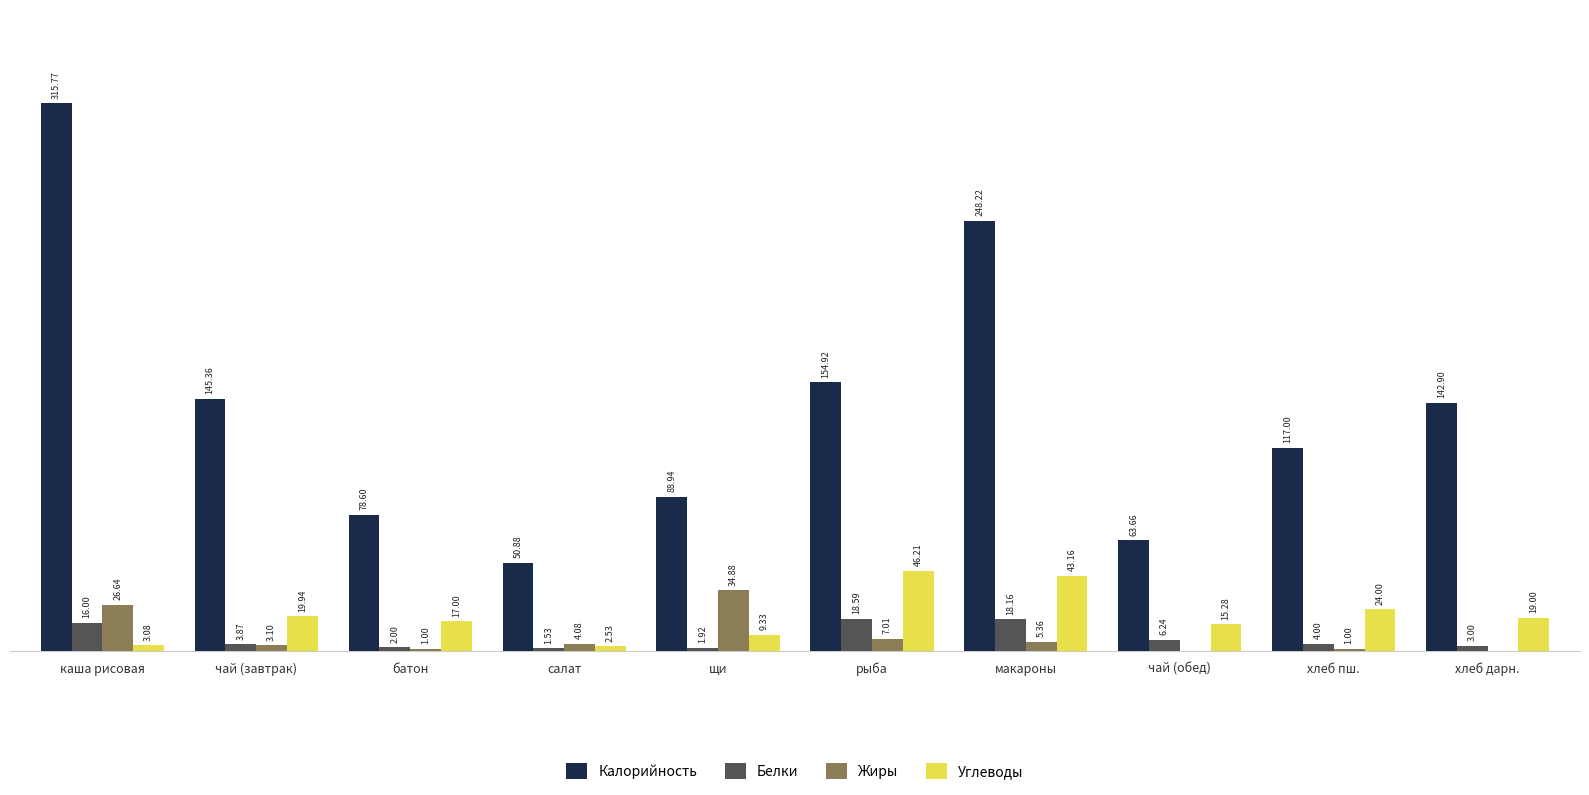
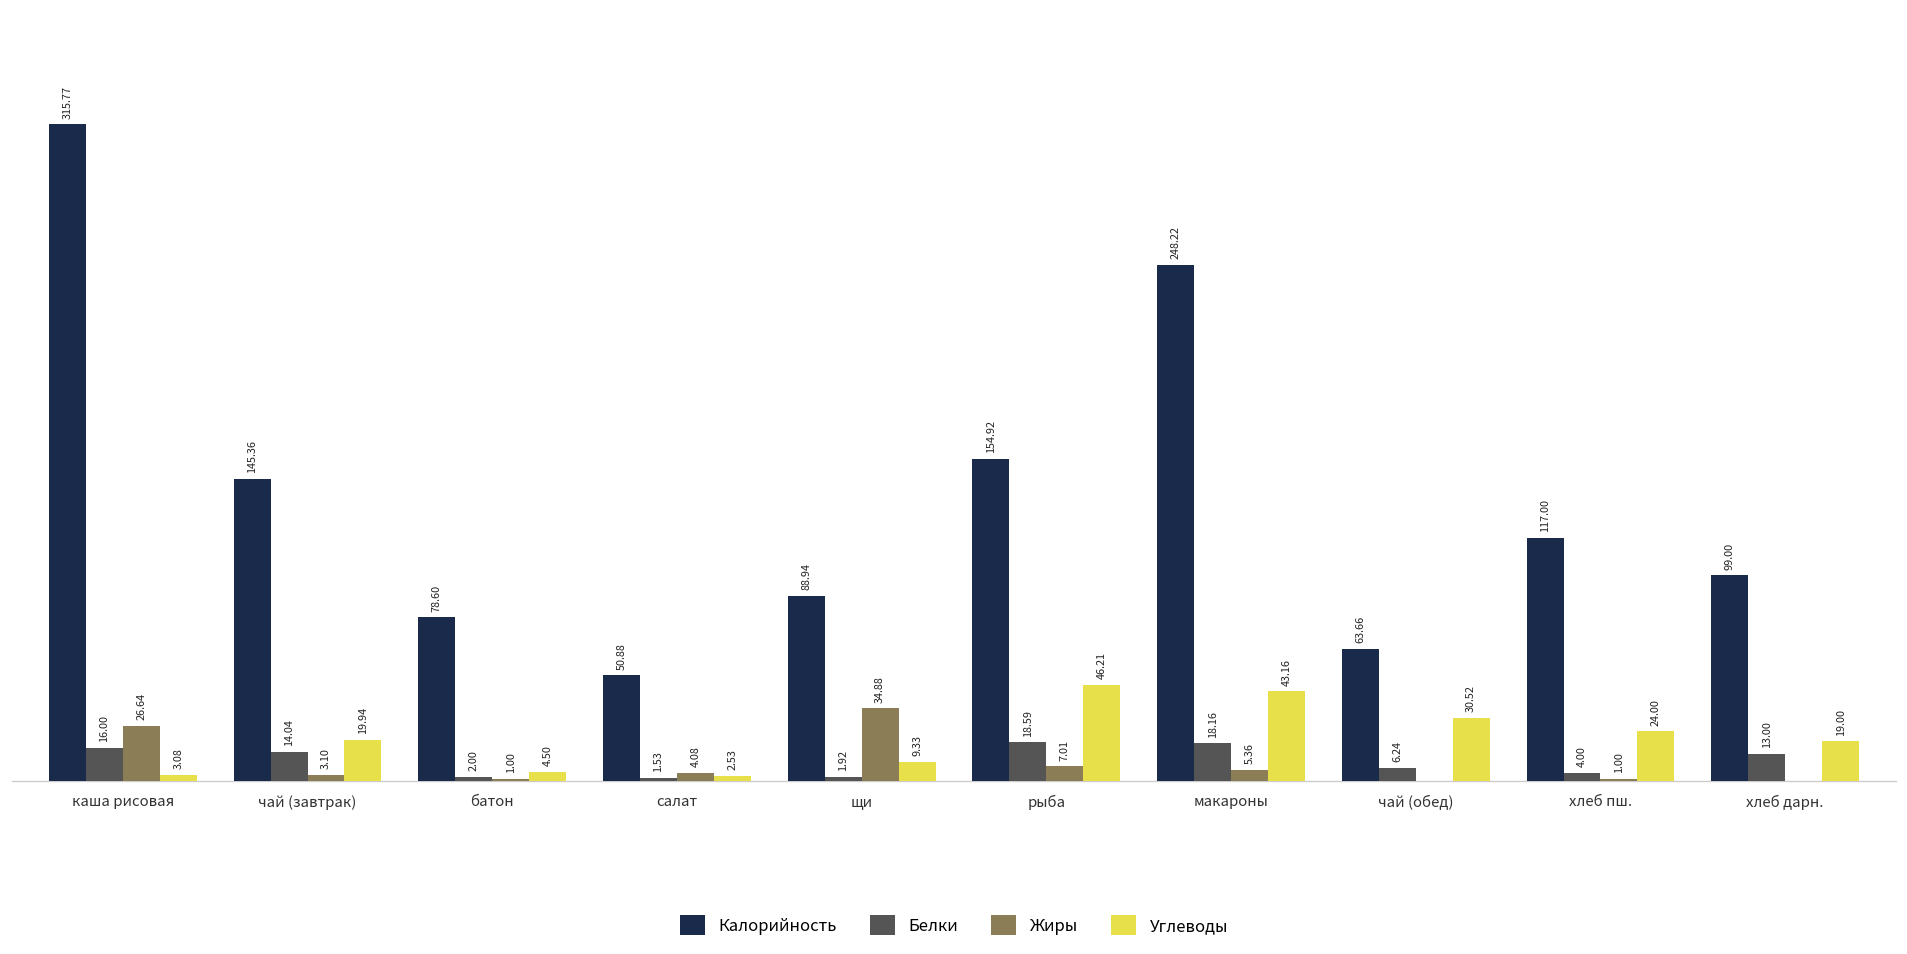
  {
    "Калорийность": {
      "каша рисовая": 315.77,
      "чай (завтрак)": 145.36,
      "батон": 78.60,
      "салат": 50.88,
      "щи": 88.94,
      "рыба": 154.92,
      "макароны": 248.22,
      "чай (обед)": 63.66,
      "хлеб пш.": 117.00,
-     "хлеб дарн.": 142.90
+     "хлеб дарн.": 99.00
    },
    "Белки": {
      "каша рисовая": 16.00,
-     "чай (завтрак)": 3.87,
+     "чай (завтрак)": 14.04,
      "батон": 2.00,
      "салат": 1.53,
      "щи": 1.92,
      "рыба": 18.59,
      "макароны": 18.16,
      "чай (обед)": 6.24,
      "хлеб пш.": 4.00,
-     "хлеб дарн.": 3.00
+     "хлеб дарн.": 13.00
    },
    "Жиры": {
      "каша рисовая": 26.64,
      "чай (завтрак)": 3.10,
      "батон": 1.00,
      "салат": 4.08,
      "щи": 34.88,
      "рыба": 7.01,
      "макароны": 5.36,
      "хлеб пш.": 1.00
    },
    "Углеводы": {
      "каша рисовая": 3.08,
      "чай (завтрак)": 19.94,
-     "батон": 17.00,
+     "батон": 4.50,
      "салат": 2.53,
      "щи": 9.33,
      "рыба": 46.21,
      "макароны": 43.16,
-     "чай (обед)": 15.28,
+     "чай (обед)": 30.52,
      "хлеб пш.": 24.00,
      "хлеб дарн.": 19.00
    }
  }
